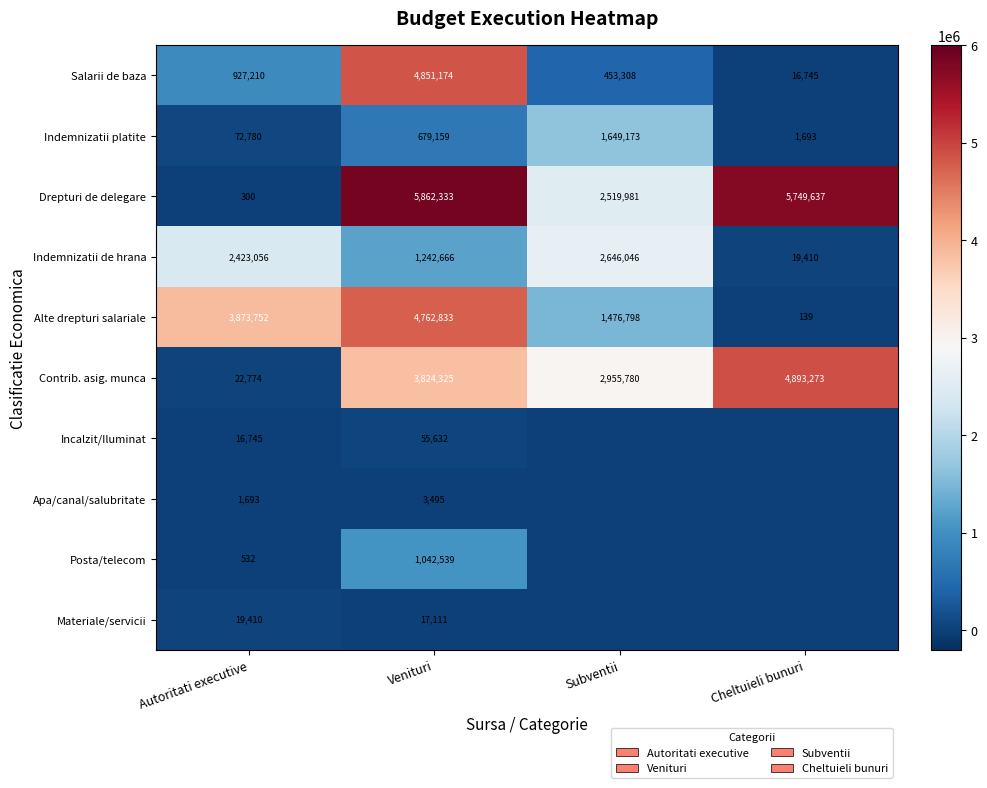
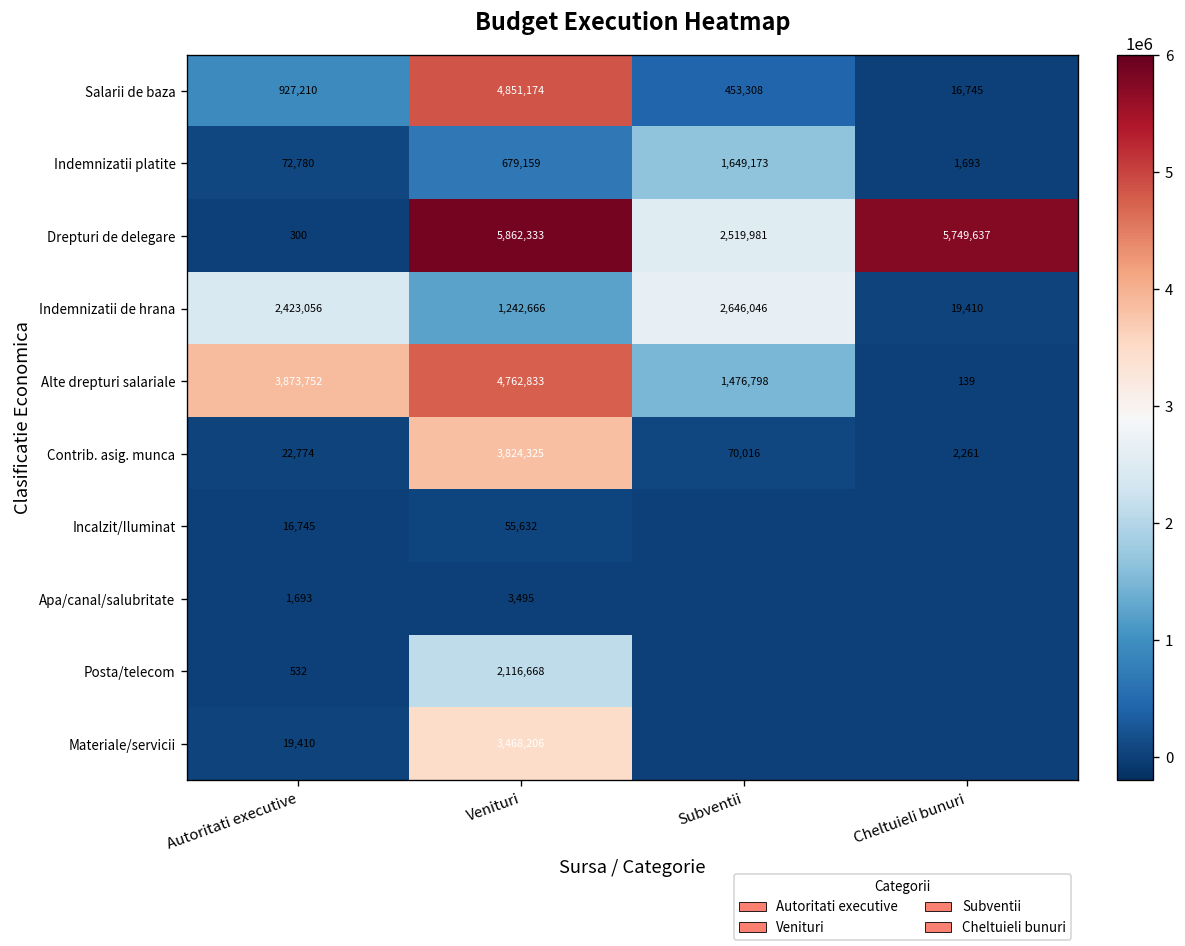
  {
    "Salarii de baza": {
      "Autoritati executive": "927,210",
      "Venituri": "4,851,174",
      "Subventii": "453,308",
      "Cheltuieli bunuri": "16,745"
    },
    "Indemnizatii platite": {
      "Autoritati executive": "72,780",
      "Venituri": "679,159",
      "Subventii": "1,649,173",
      "Cheltuieli bunuri": "1,693"
    },
    "Drepturi de delegare": {
      "Autoritati executive": "300",
      "Venituri": "5,862,333",
      "Subventii": "2,519,981",
      "Cheltuieli bunuri": "5,749,637"
    },
    "Indemnizatii de hrana": {
      "Autoritati executive": "2,423,056",
      "Venituri": "1,242,666",
      "Subventii": "2,646,046",
      "Cheltuieli bunuri": "19,410"
    },
    "Alte drepturi salariale": {
      "Autoritati executive": "3,873,752",
      "Venituri": "4,762,833",
      "Subventii": "1,476,798",
      "Cheltuieli bunuri": "139"
    },
    "Contrib. asig. munca": {
      "Autoritati executive": "22,774",
      "Venituri": "3,824,325",
-     "Subventii": "2,955,780",
-     "Cheltuieli bunuri": "4,893,273"
+     "Subventii": "70,016",
+     "Cheltuieli bunuri": "2,261"
    },
    "Incalzit/Iluminat": {
      "Autoritati executive": "16,745",
      "Venituri": "55,632"
    },
    "Apa/canal/salubritate": {
      "Autoritati executive": "1,693",
      "Venituri": "3,495"
    },
    "Posta/telecom": {
      "Autoritati executive": "532",
-     "Venituri": "1,042,539"
+     "Venituri": "2,116,668"
    },
    "Materiale/servicii": {
      "Autoritati executive": "19,410",
-     "Venituri": "17,111"
+     "Venituri": "3,468,206"
    }
  }
